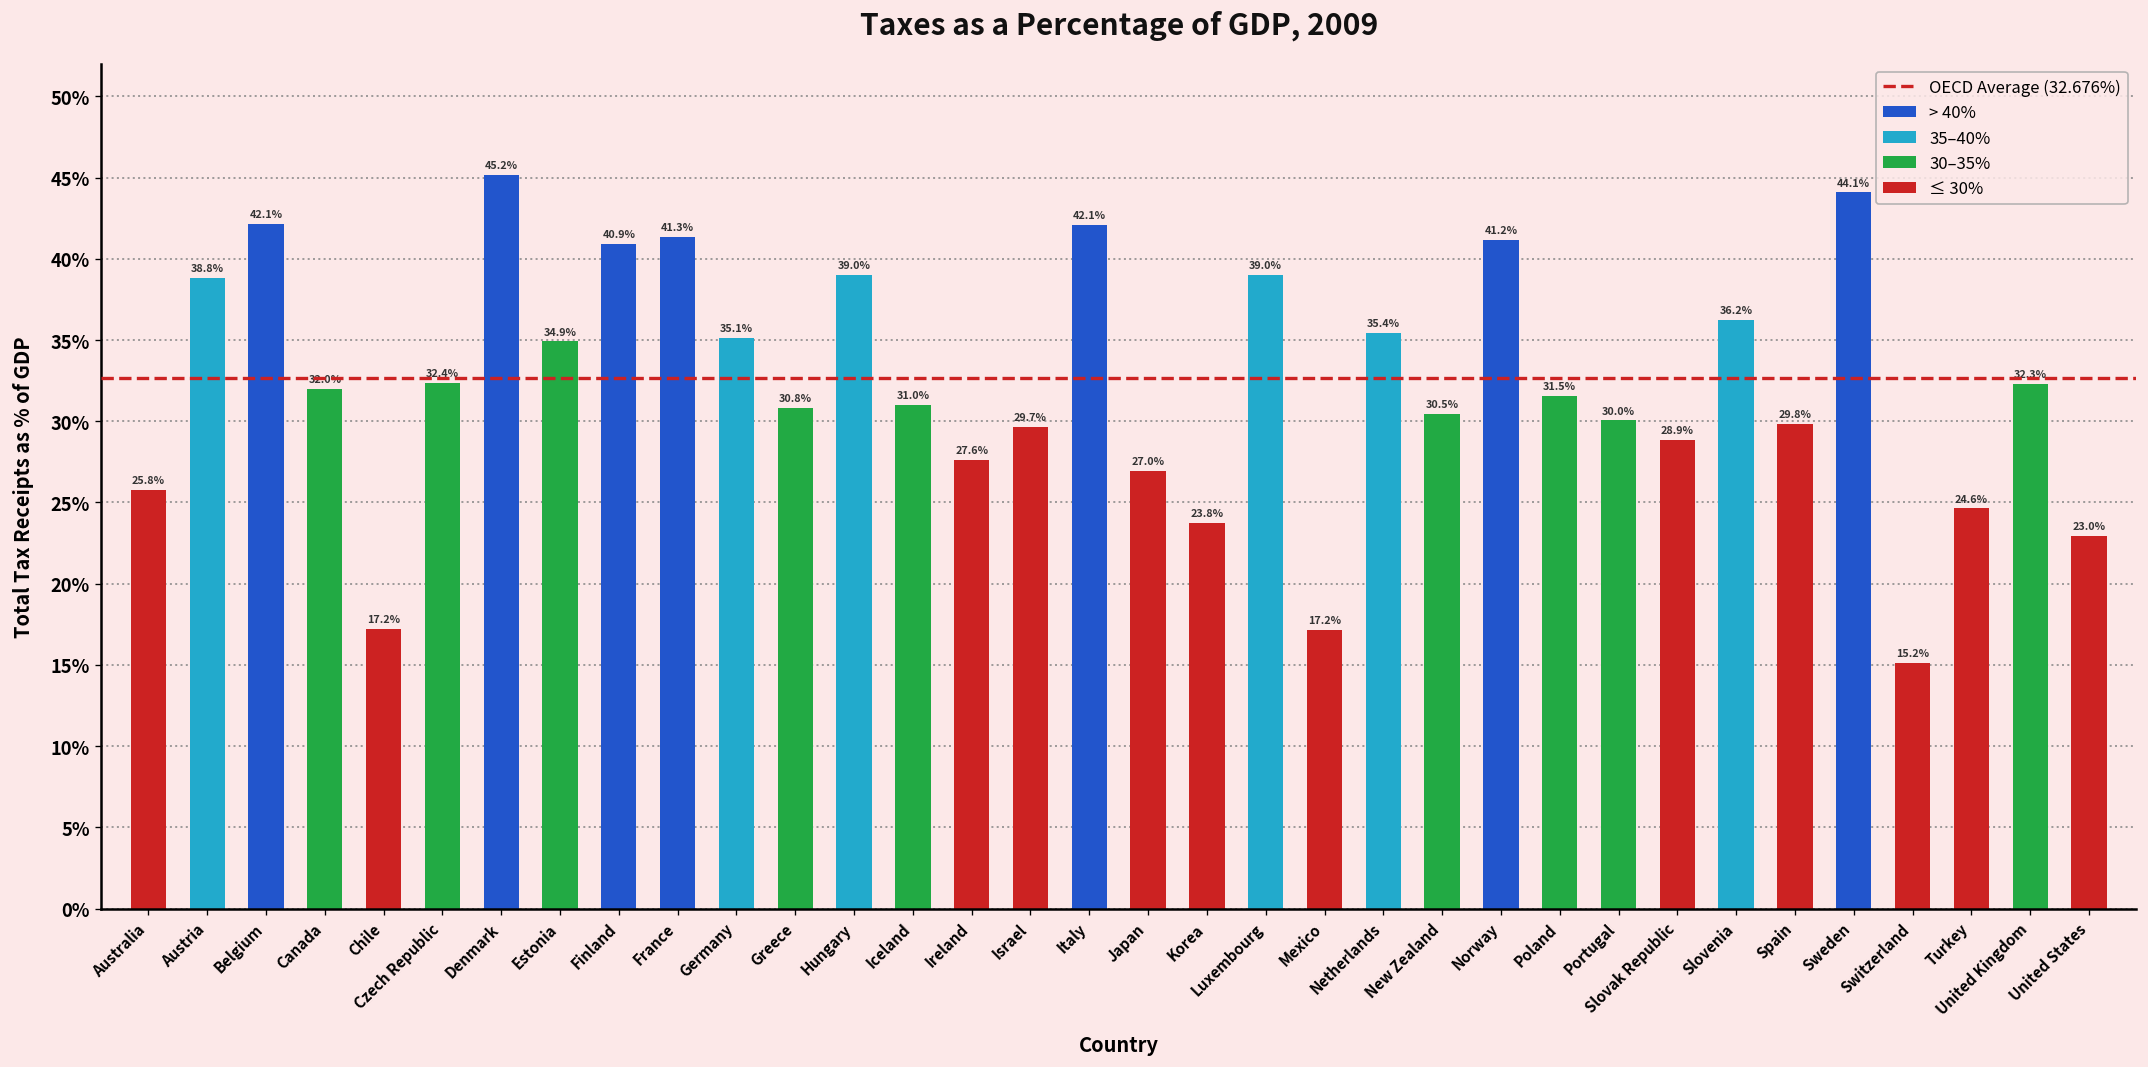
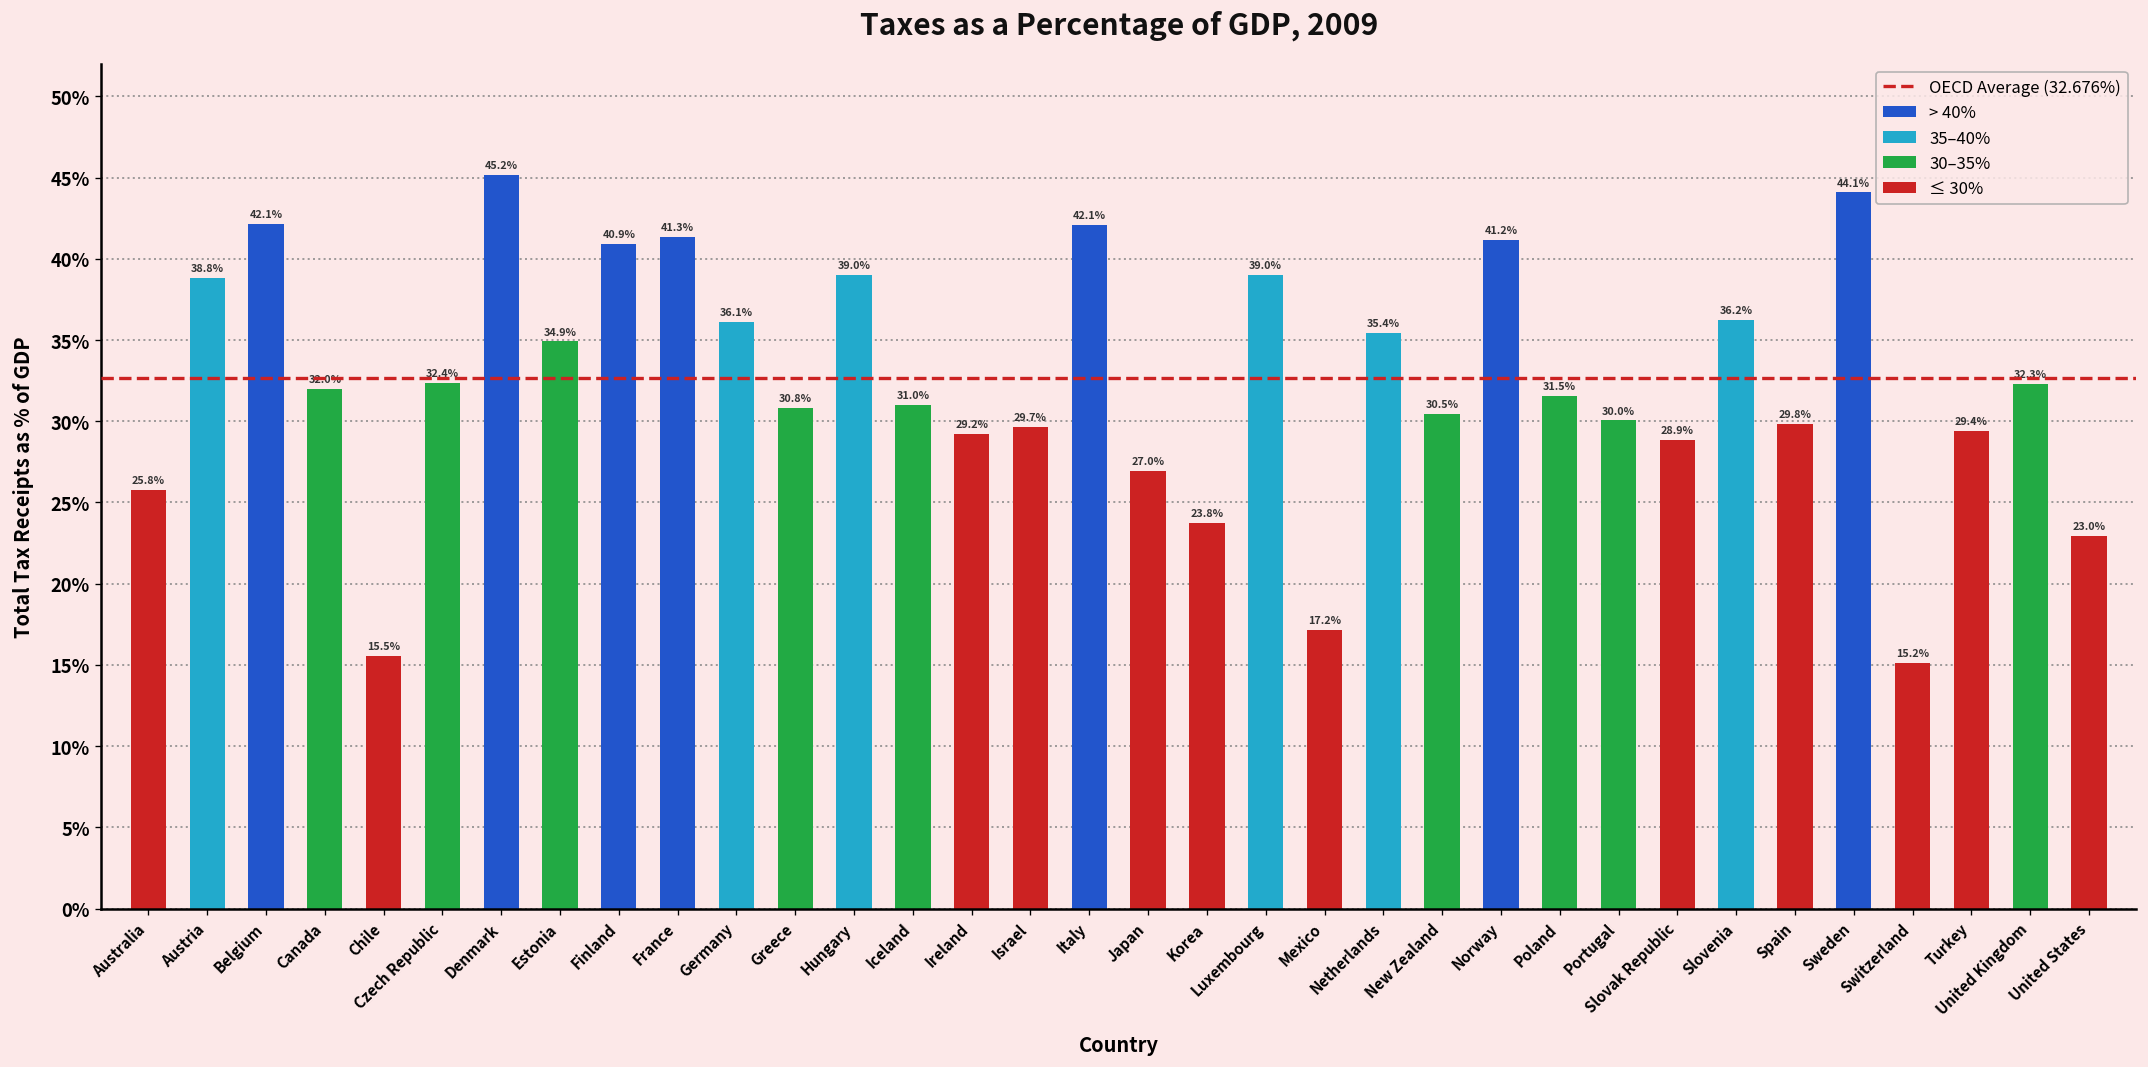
  {
    "> 40%": {
      "Belgium": "42.1%",
      "Denmark": "45.2%",
      "Finland": "40.9%",
      "France": "41.3%",
      "Italy": "42.1%",
      "Norway": "41.2%",
      "Sweden": "44.1%"
    },
    "35–40%": {
      "Austria": "38.8%",
-     "Germany": "35.1%",
+     "Germany": "36.1%",
      "Hungary": "39.0%",
      "Luxembourg": "39.0%",
      "Netherlands": "35.4%",
      "Slovenia": "36.2%"
    },
    "30–35%": {
      "Canada": "32.0%",
      "Czech Republic": "32.4%",
      "Estonia": "34.9%",
      "Greece": "30.8%",
      "Iceland": "31.0%",
      "New Zealand": "30.5%",
      "Poland": "31.5%",
      "Portugal": "30.0%",
      "United Kingdom": "32.3%"
    },
    "≤ 30%": {
      "Australia": "25.8%",
-     "Chile": "17.2%",
-     "Ireland": "27.6%",
+     "Chile": "15.5%",
+     "Ireland": "29.2%",
      "Israel": "29.7%",
      "Japan": "27.0%",
      "Korea": "23.8%",
      "Mexico": "17.2%",
      "Slovak Republic": "28.9%",
      "Spain": "29.8%",
      "Switzerland": "15.2%",
-     "Turkey": "24.6%",
+     "Turkey": "29.4%",
      "United States": "23.0%"
    }
  }
